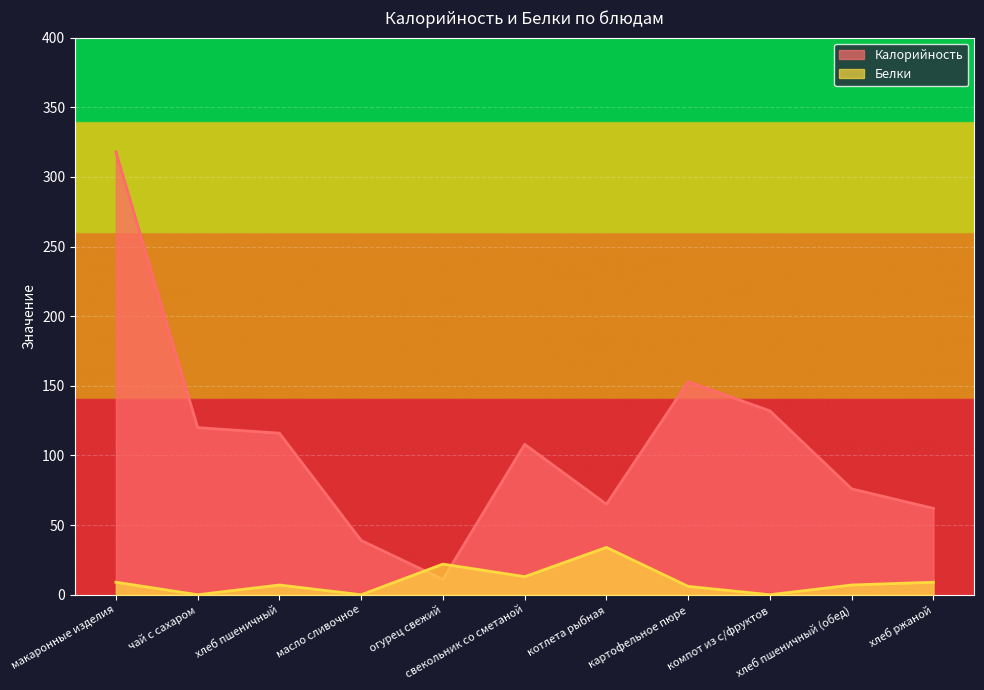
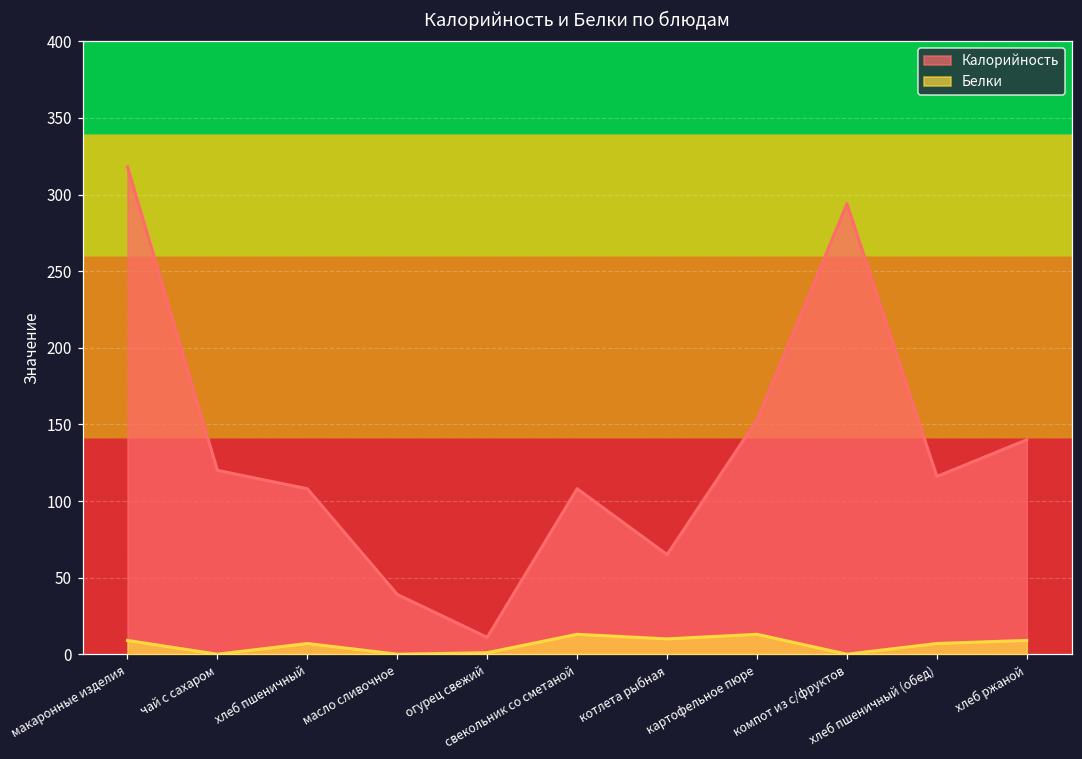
  {
    "Калорийность": {
      "макаронные изделия": 318,
      "чай с сахаром": 120,
-     "хлеб пшеничный": 116,
+     "хлеб пшеничный": 108,
      "масло сливочное": 39,
      "огурец свежий": 11,
      "свекольник со сметаной": 108,
      "котлета рыбная": 65,
      "картофельное пюре": 153,
-     "компот из с/фруктов": 132,
-     "хлеб пшеничный (обед)": 76,
-     "хлеб ржаной": 62
+     "компот из с/фруктов": 294,
+     "хлеб пшеничный (обед)": 116,
+     "хлеб ржаной": 140
    },
    "Белки": {
      "макаронные изделия": 9,
      "чай с сахаром": 0,
      "хлеб пшеничный": 7,
      "масло сливочное": 0,
-     "огурец свежий": 22,
+     "огурец свежий": 1,
      "свекольник со сметаной": 13,
-     "котлета рыбная": 34,
-     "картофельное пюре": 6,
+     "котлета рыбная": 10,
+     "картофельное пюре": 13,
      "компот из с/фруктов": 0,
      "хлеб пшеничный (обед)": 7,
      "хлеб ржаной": 9
    }
  }
